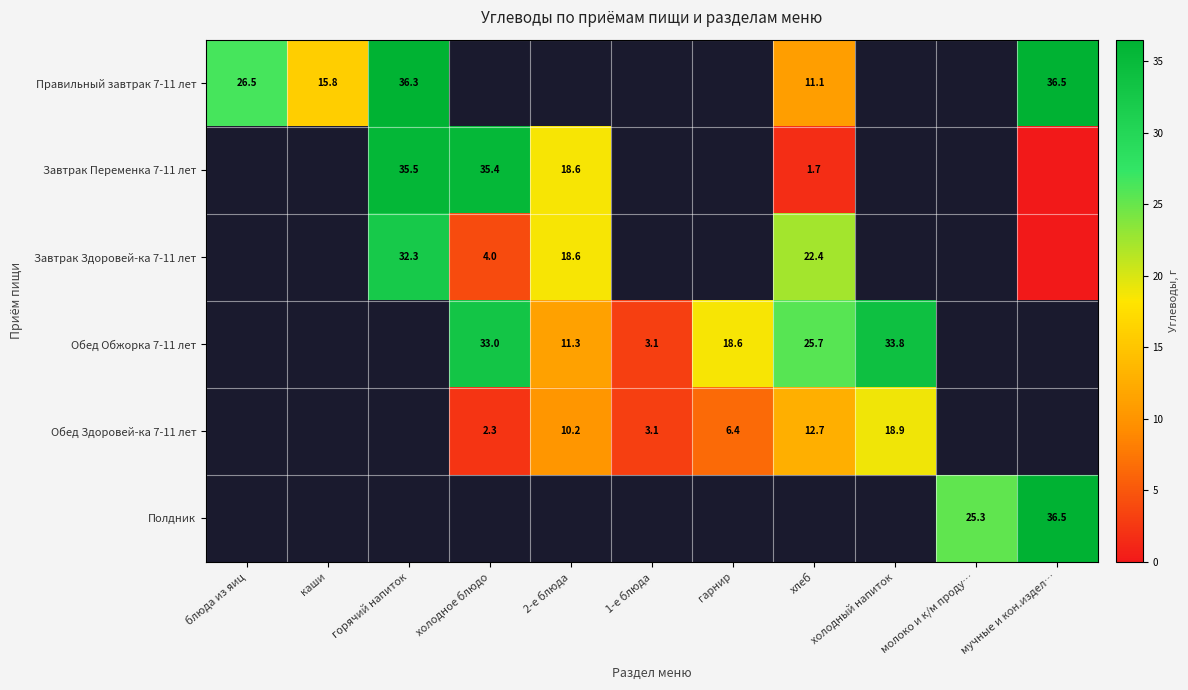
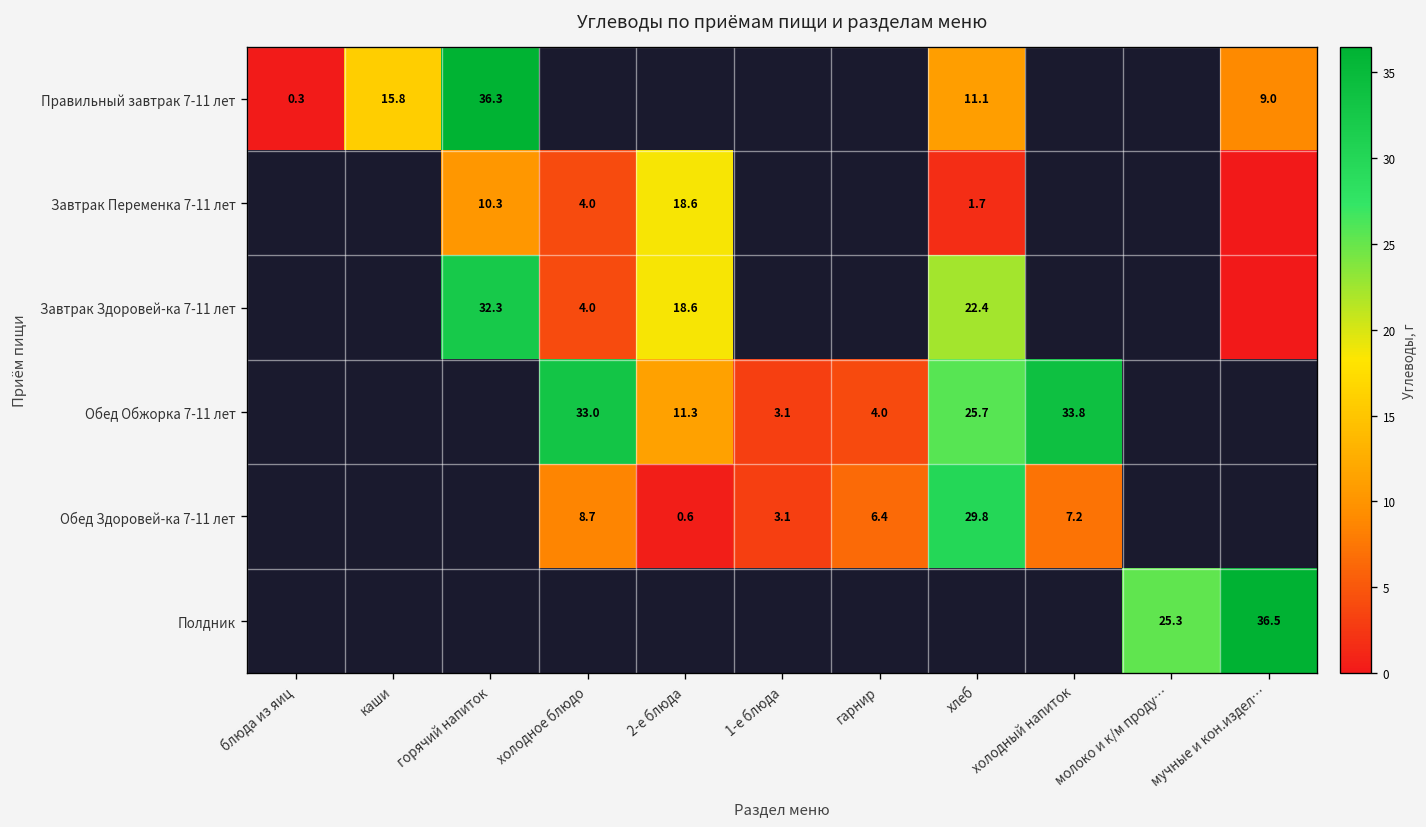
  {
    "Правильный завтрак 7-11 лет": {
-     "блюда из яиц": 26.5,
+     "блюда из яиц": 0.3,
      "каши": 15.8,
      "горячий напиток": 36.3,
      "хлеб": 11.1,
-     "мучные и кон.издел…": 36.5
+     "мучные и кон.издел…": 9.0
    },
    "Завтрак Переменка 7-11 лет": {
-     "горячий напиток": 35.5,
-     "холодное блюдо": 35.4,
+     "горячий напиток": 10.3,
+     "холодное блюдо": 4.0,
      "2-е блюда": 18.6,
      "хлеб": 1.7
    },
    "Завтрак Здоровей-ка 7-11 лет": {
      "горячий напиток": 32.3,
      "холодное блюдо": 4.0,
      "2-е блюда": 18.6,
      "хлеб": 22.4
    },
    "Обед Обжорка 7-11 лет": {
      "холодное блюдо": 33.0,
      "2-е блюда": 11.3,
      "1-е блюда": 3.1,
-     "гарнир": 18.6,
+     "гарнир": 4.0,
      "хлеб": 25.7,
      "холодный напиток": 33.8
    },
    "Обед Здоровей-ка 7-11 лет": {
-     "холодное блюдо": 2.3,
-     "2-е блюда": 10.2,
+     "холодное блюдо": 8.7,
+     "2-е блюда": 0.6,
      "1-е блюда": 3.1,
      "гарнир": 6.4,
-     "хлеб": 12.7,
-     "холодный напиток": 18.9
+     "хлеб": 29.8,
+     "холодный напиток": 7.2
    },
    "Полдник": {
      "молоко и к/м проду…": 25.3,
      "мучные и кон.издел…": 36.5
    }
  }
